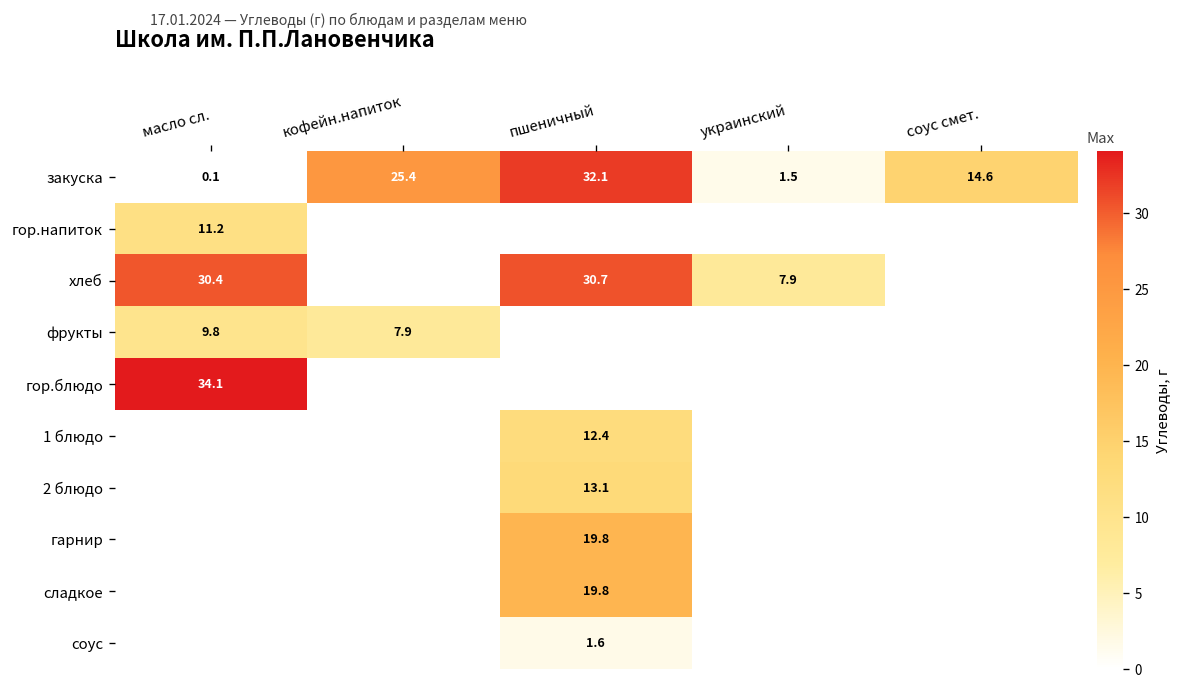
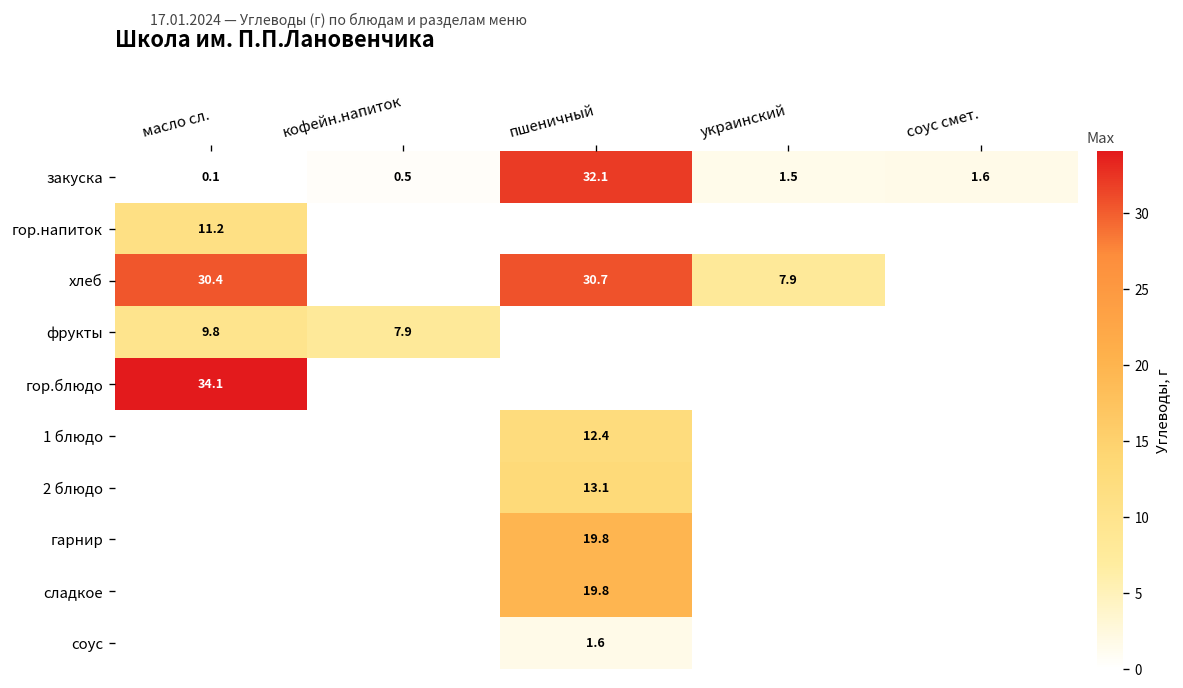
  {
    "закуска": {
      "масло сл.": 0.1,
-     "кофейн.напиток": 25.4,
+     "кофейн.напиток": 0.5,
      "пшеничный": 32.1,
      "украинский": 1.5,
-     "соус смет.": 14.6
+     "соус смет.": 1.6
    },
    "гор.напиток": {
      "масло сл.": 11.2
    },
    "хлеб": {
      "масло сл.": 30.4,
      "пшеничный": 30.7,
      "украинский": 7.9
    },
    "фрукты": {
      "масло сл.": 9.8,
      "кофейн.напиток": 7.9
    },
    "гор.блюдо": {
      "масло сл.": 34.1
    },
    "1 блюдо": {
      "пшеничный": 12.4
    },
    "2 блюдо": {
      "пшеничный": 13.1
    },
    "гарнир": {
      "пшеничный": 19.8
    },
    "сладкое": {
      "пшеничный": 19.8
    },
    "соус": {
      "пшеничный": 1.6
    }
  }
